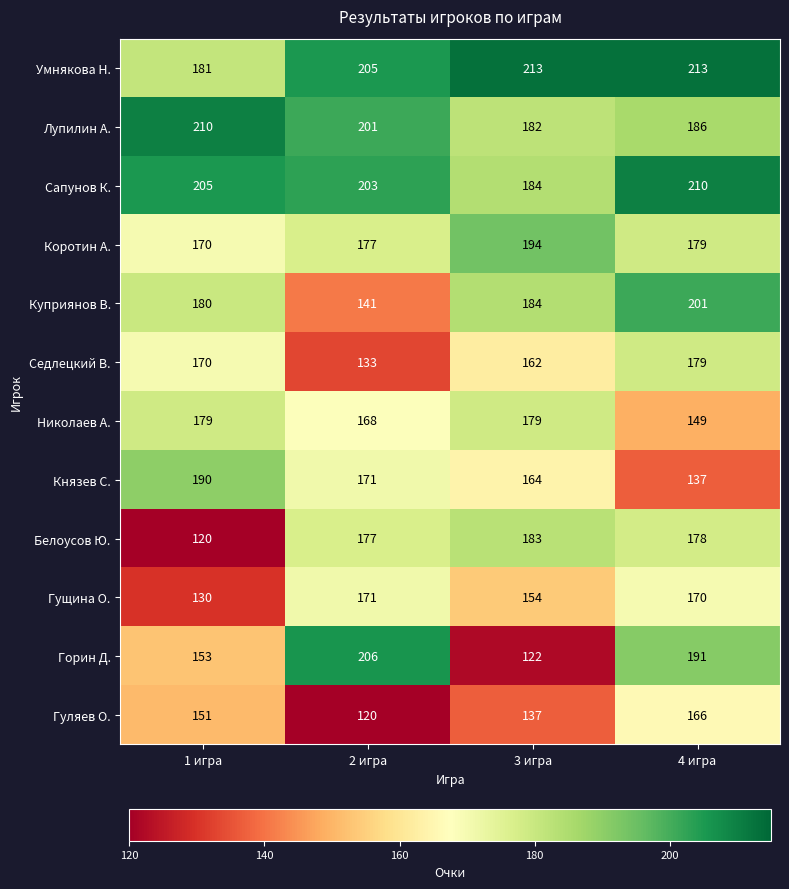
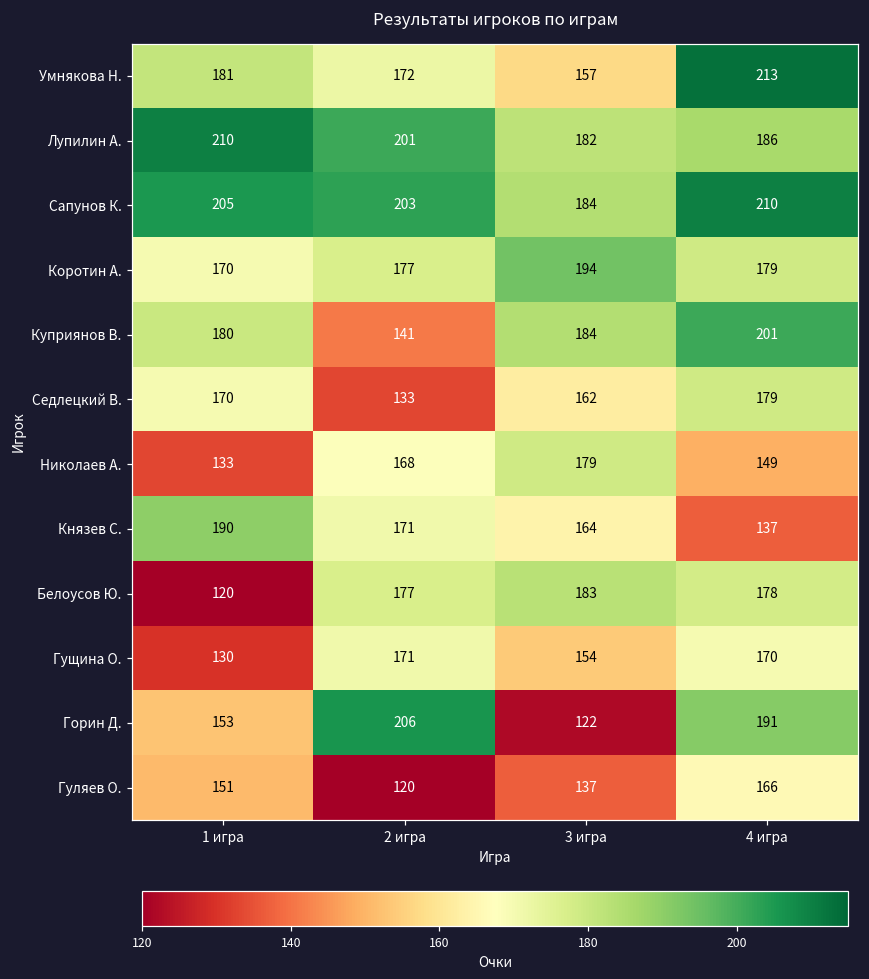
  {
    "Умнякова Н.": {
      "1 игра": 181,
-     "2 игра": 205,
-     "3 игра": 213,
+     "2 игра": 172,
+     "3 игра": 157,
      "4 игра": 213
    },
    "Лупилин А.": {
      "1 игра": 210,
      "2 игра": 201,
      "3 игра": 182,
      "4 игра": 186
    },
    "Сапунов К.": {
      "1 игра": 205,
      "2 игра": 203,
      "3 игра": 184,
      "4 игра": 210
    },
    "Коротин А.": {
      "1 игра": 170,
      "2 игра": 177,
      "3 игра": 194,
      "4 игра": 179
    },
    "Куприянов В.": {
      "1 игра": 180,
      "2 игра": 141,
      "3 игра": 184,
      "4 игра": 201
    },
    "Седлецкий В.": {
      "1 игра": 170,
      "2 игра": 133,
      "3 игра": 162,
      "4 игра": 179
    },
    "Николаев А.": {
-     "1 игра": 179,
+     "1 игра": 133,
      "2 игра": 168,
      "3 игра": 179,
      "4 игра": 149
    },
    "Князев С.": {
      "1 игра": 190,
      "2 игра": 171,
      "3 игра": 164,
      "4 игра": 137
    },
    "Белоусов Ю.": {
      "1 игра": 120,
      "2 игра": 177,
      "3 игра": 183,
      "4 игра": 178
    },
    "Гущина О.": {
      "1 игра": 130,
      "2 игра": 171,
      "3 игра": 154,
      "4 игра": 170
    },
    "Горин Д.": {
      "1 игра": 153,
      "2 игра": 206,
      "3 игра": 122,
      "4 игра": 191
    },
    "Гуляев О.": {
      "1 игра": 151,
      "2 игра": 120,
      "3 игра": 137,
      "4 игра": 166
    }
  }
